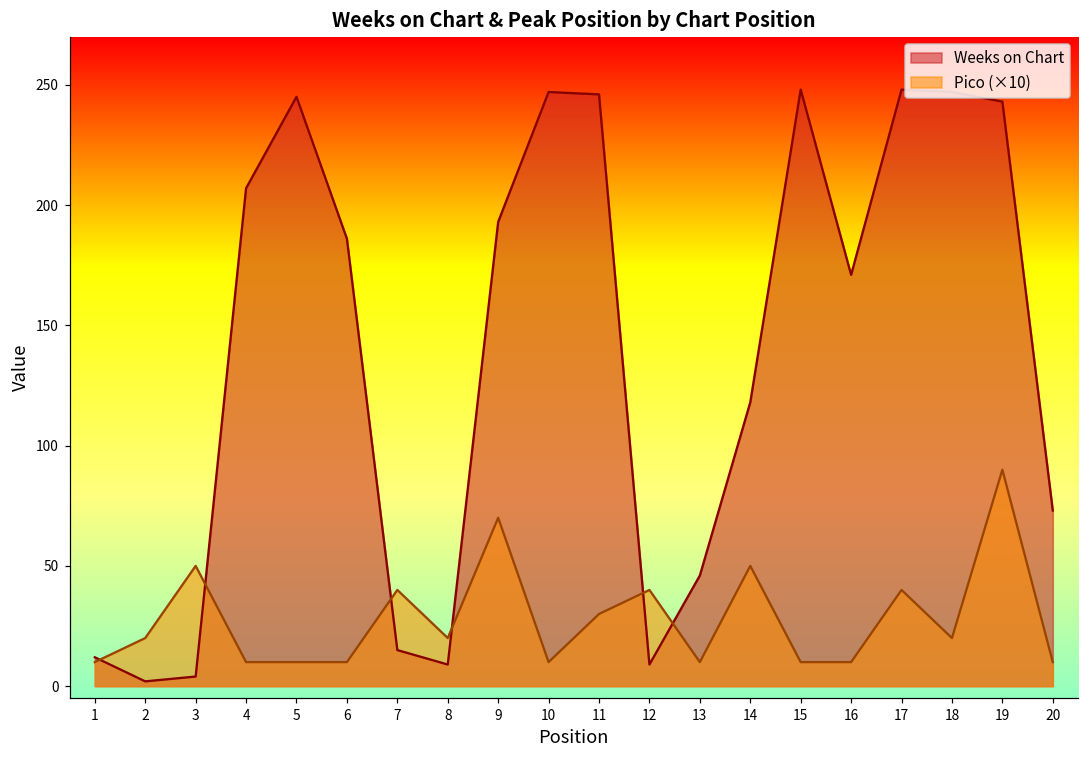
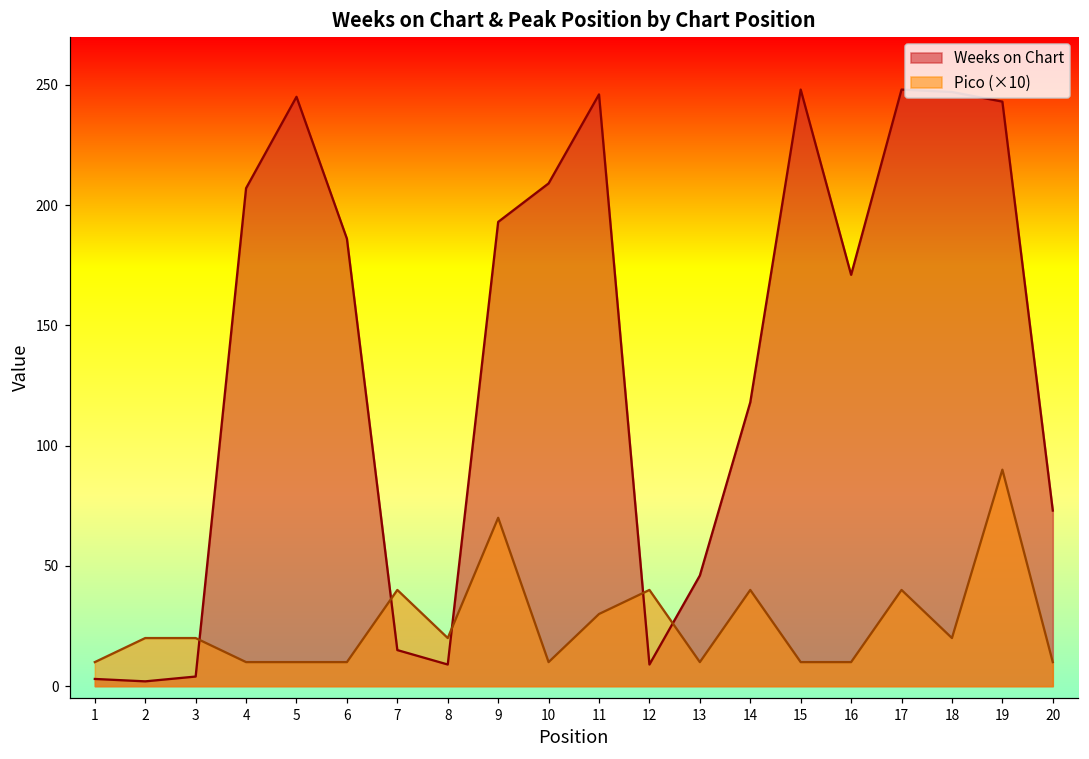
  {
    "Weeks on Chart": {
-     "1": 12,
+     "1": 3,
      "2": 2,
      "3": 4,
      "4": 207,
      "5": 245,
      "6": 186,
      "7": 15,
      "8": 9,
      "9": 193,
-     "10": 247,
+     "10": 209,
      "11": 246,
      "12": 9,
      "13": 46,
      "14": 118,
      "15": 248,
      "16": 171,
      "17": 248,
      "19": 243,
      "20": 73
    },
    "Pico (×10)": {
      "1": 10,
      "2": 20,
-     "3": 50,
+     "3": 20,
      "4": 10,
      "5": 10,
      "6": 10,
      "7": 40,
      "8": 20,
      "9": 70,
      "10": 10,
      "11": 30,
      "12": 40,
      "13": 10,
-     "14": 50,
+     "14": 40,
      "15": 10,
      "16": 10,
      "17": 40,
      "18": 20,
      "19": 90,
      "20": 10
    }
  }
